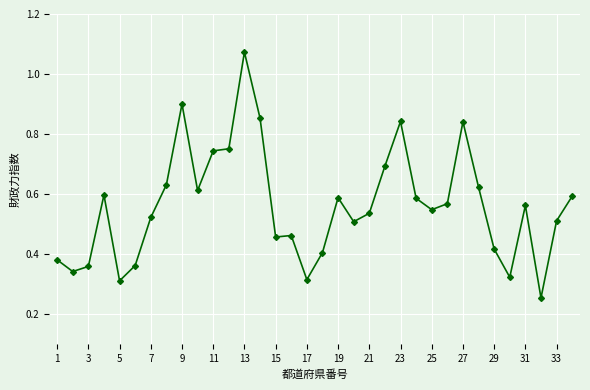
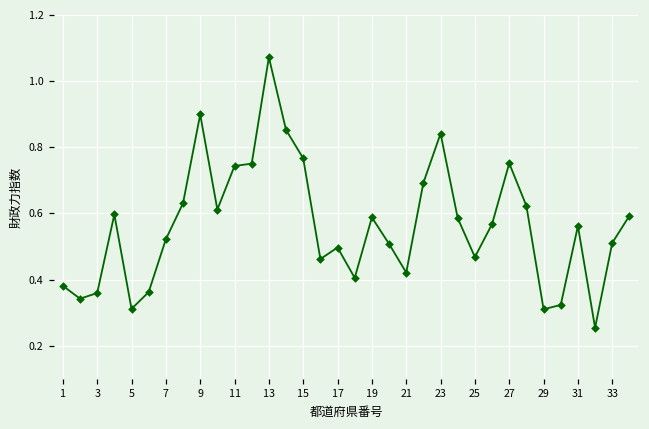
  {
    "1": 0.38,
    "3": 0.36,
    "5": 0.31,
    "7": 0.52,
    "9": 0.90,
    "11": 0.74,
    "13": 1.07,
-   "15": 0.46,
-   "17": 0.32,
+   "15": 0.77,
+   "17": 0.50,
    "19": 0.59,
-   "21": 0.54,
+   "21": 0.42,
    "23": 0.84,
-   "25": 0.55,
-   "27": 0.84,
-   "29": 0.42,
+   "25": 0.47,
+   "27": 0.75,
+   "29": 0.31,
    "31": 0.56,
    "33": 0.51
  }
